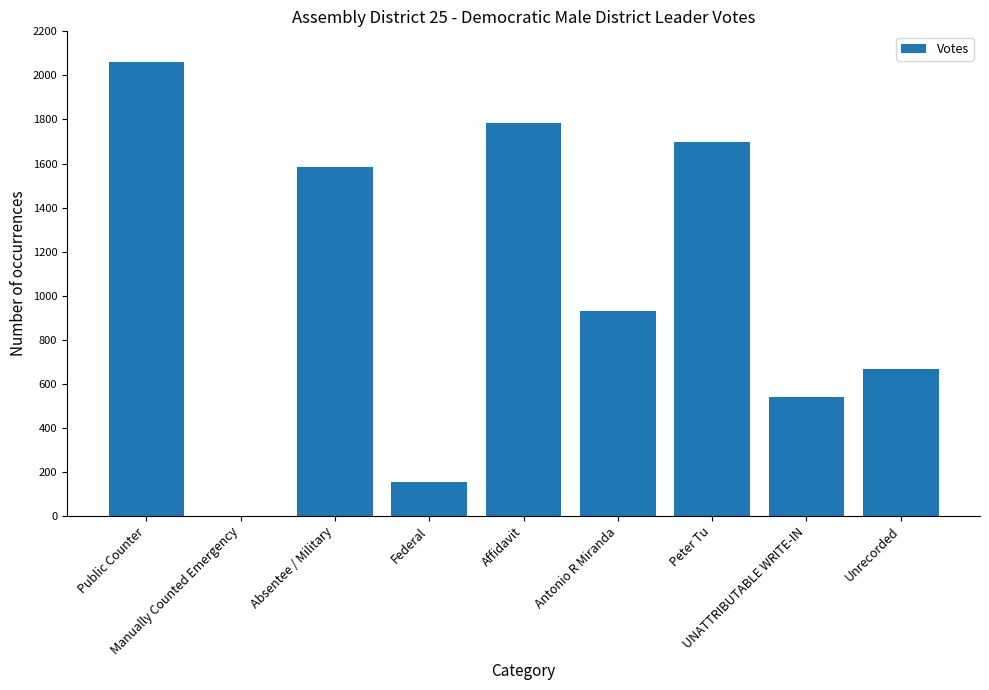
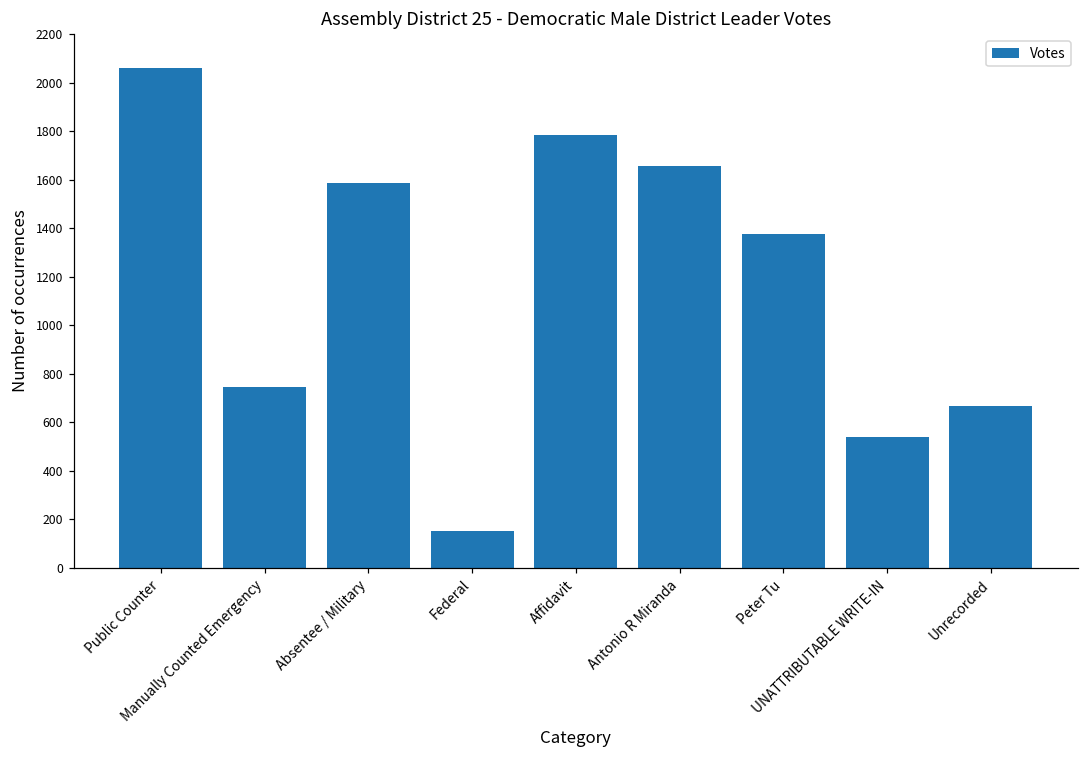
  {
    "Public Counter": 2060,
-   "Manually Counted Emergency": 0,
+   "Manually Counted Emergency": 740,
    "Absentee / Military": 1590,
    "Federal": 150,
    "Affidavit": 1780,
-   "Antonio R Miranda": 930,
-   "Peter Tu": 1700,
+   "Antonio R Miranda": 1660,
+   "Peter Tu": 1380,
    "UNATTRIBUTABLE WRITE-IN": 540,
    "Unrecorded": 670
  }
